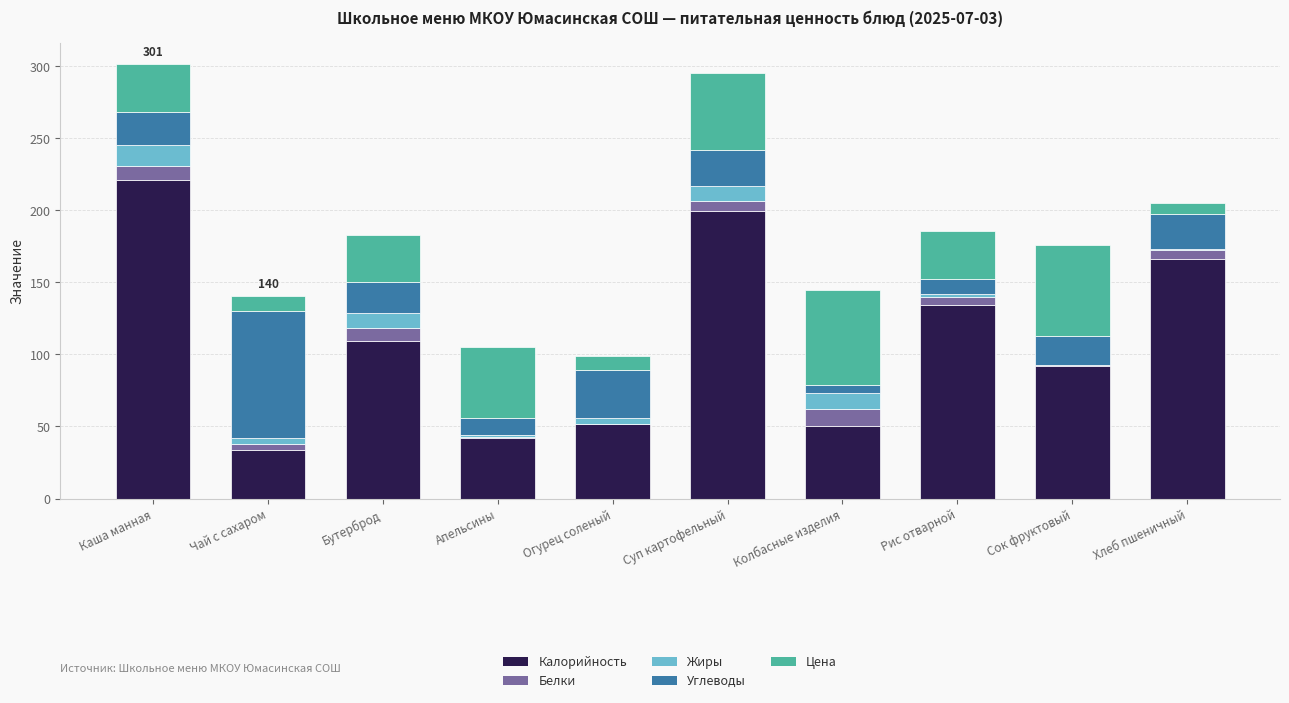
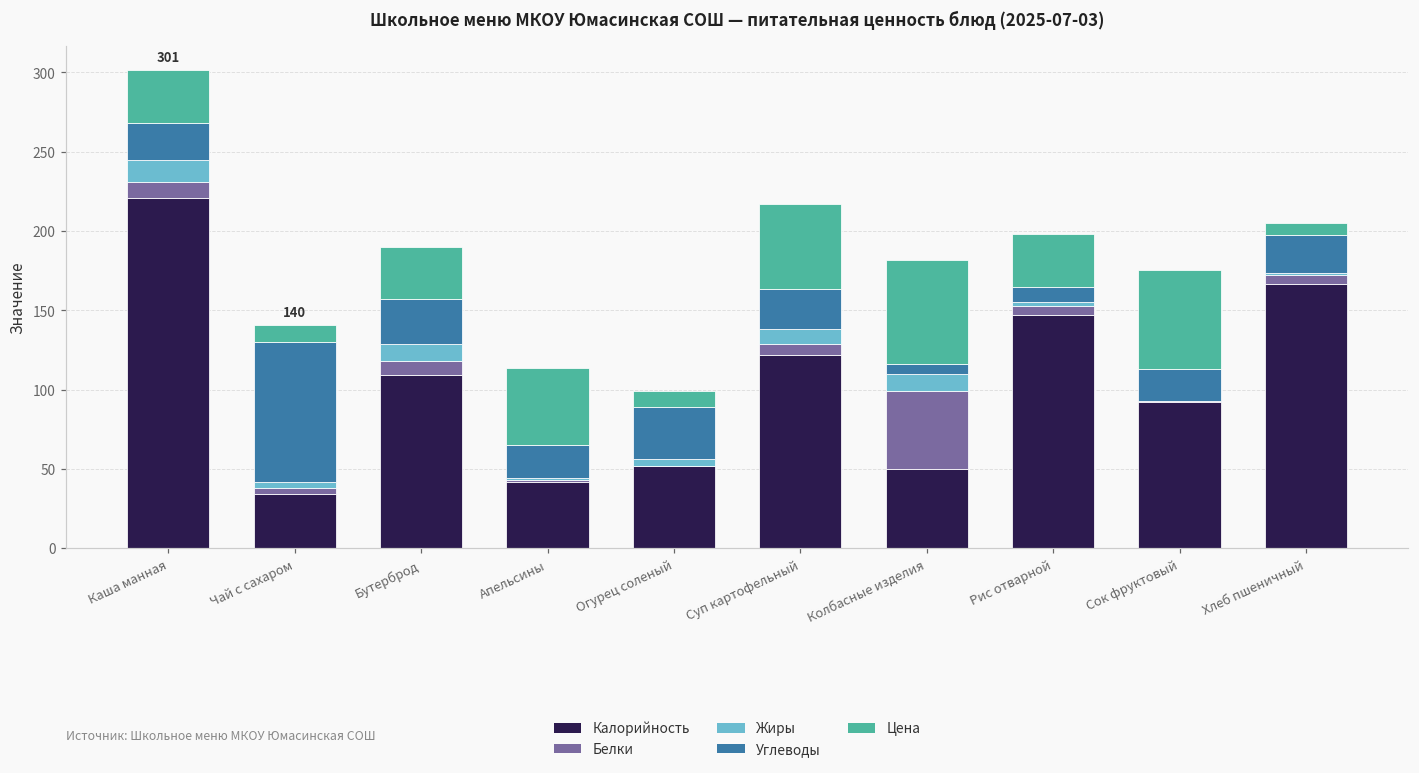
  {
    "Калорийность": {
      "Каша манная": 221,
      "Чай с сахаром": 34,
      "Бутерброд": 109,
      "Апельсины": 42,
      "Огурец соленый": 52,
-     "Суп картофельный": 200,
+     "Суп картофельный": 122,
      "Колбасные изделия": 50,
-     "Рис отварной": 134,
+     "Рис отварной": 147,
      "Сок фруктовый": 92,
      "Хлеб пшеничный": 166
    },
    "Белки": {
      "Каша манная": 10,
      "Чай с сахаром": 4,
      "Бутерброд": 9,
      "Огурец соленый": 0,
      "Суп картофельный": 7,
-     "Колбасные изделия": 12,
+     "Колбасные изделия": 49,
      "Рис отварной": 6,
      "Хлеб пшеничный": 6
    },
    "Углеводы": {
      "Каша манная": 23,
      "Чай с сахаром": 88,
-     "Бутерброд": 21,
-     "Апельсины": 12,
+     "Бутерброд": 28,
+     "Апельсины": 21,
      "Огурец соленый": 33,
      "Суп картофельный": 25,
      "Колбасные изделия": 6,
      "Рис отварной": 10,
      "Сок фруктовый": 20,
      "Хлеб пшеничный": 24
    }
  }
